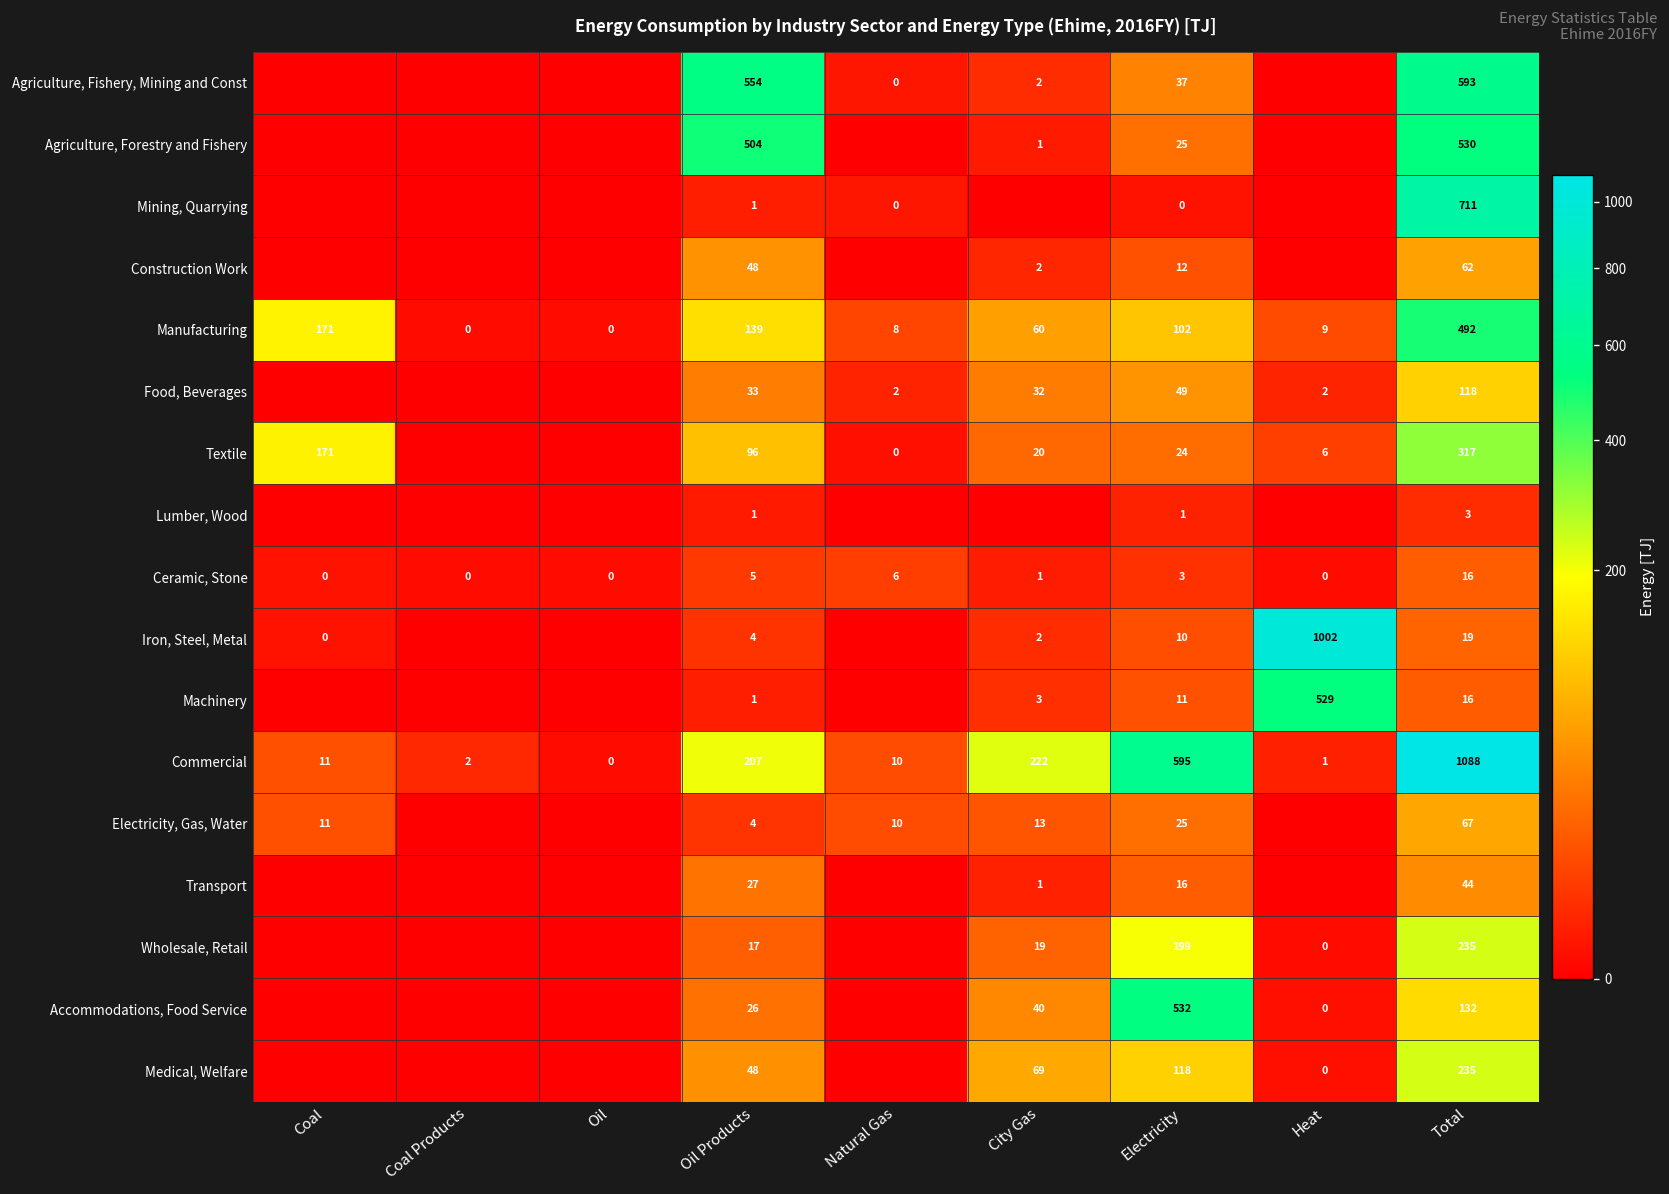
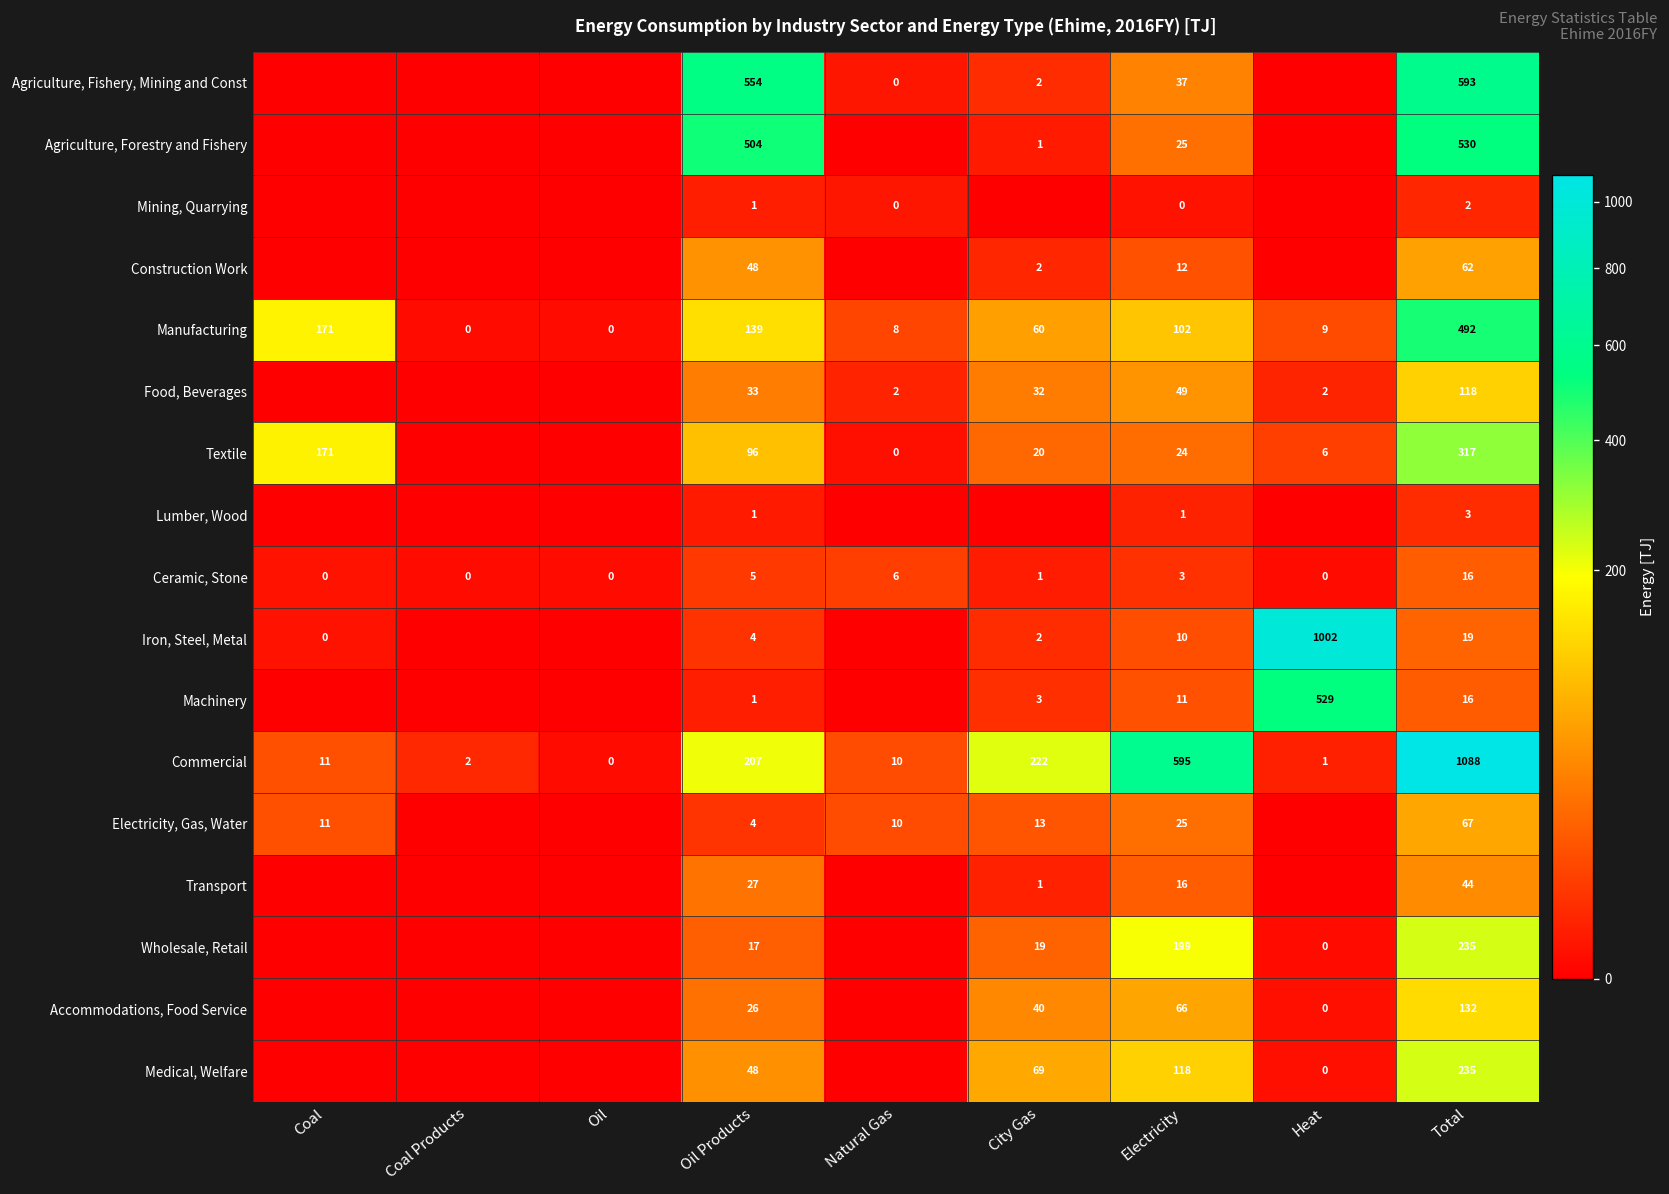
  {
    "Agriculture, Fishery, Mining and Const": {
      "Oil Products": 554,
      "Natural Gas": 0,
      "City Gas": 2,
      "Electricity": 37,
      "Total": 593
    },
    "Agriculture, Forestry and Fishery": {
      "Oil Products": 504,
      "City Gas": 1,
      "Electricity": 25,
      "Total": 530
    },
    "Mining, Quarrying": {
      "Oil Products": 1,
      "Natural Gas": 0,
      "Electricity": 0,
-     "Total": 711
+     "Total": 2
    },
    "Construction Work": {
      "Oil Products": 48,
      "City Gas": 2,
      "Electricity": 12,
      "Total": 62
    },
    "Manufacturing": {
      "Coal": 171,
      "Coal Products": 0,
      "Oil": 0,
      "Oil Products": 139,
      "Natural Gas": 8,
      "City Gas": 60,
      "Electricity": 102,
      "Heat": 9,
      "Total": 492
    },
    "Food, Beverages": {
      "Oil Products": 33,
      "Natural Gas": 2,
      "City Gas": 32,
      "Electricity": 49,
      "Heat": 2,
      "Total": 118
    },
    "Textile": {
      "Coal": 171,
      "Oil Products": 96,
      "Natural Gas": 0,
      "City Gas": 20,
      "Electricity": 24,
      "Heat": 6,
      "Total": 317
    },
    "Lumber, Wood": {
      "Oil Products": 1,
      "Electricity": 1,
      "Total": 3
    },
    "Ceramic, Stone": {
      "Coal": 0,
      "Coal Products": 0,
      "Oil": 0,
      "Oil Products": 5,
      "Natural Gas": 6,
      "City Gas": 1,
      "Electricity": 3,
      "Heat": 0,
      "Total": 16
    },
    "Iron, Steel, Metal": {
      "Coal": 0,
      "Oil Products": 4,
      "City Gas": 2,
      "Electricity": 10,
      "Heat": 1002,
      "Total": 19
    },
    "Machinery": {
      "Oil Products": 1,
      "City Gas": 3,
      "Electricity": 11,
      "Heat": 529,
      "Total": 16
    },
    "Commercial": {
      "Coal": 11,
      "Coal Products": 2,
      "Oil": 0,
      "Oil Products": 207,
      "Natural Gas": 10,
      "City Gas": 222,
      "Electricity": 595,
      "Heat": 1,
      "Total": 1088
    },
    "Electricity, Gas, Water": {
      "Coal": 11,
      "Oil Products": 4,
      "Natural Gas": 10,
      "City Gas": 13,
      "Electricity": 25,
      "Total": 67
    },
    "Transport": {
      "Oil Products": 27,
      "City Gas": 1,
      "Electricity": 16,
      "Total": 44
    },
    "Wholesale, Retail": {
      "Oil Products": 17,
      "City Gas": 19,
      "Electricity": 199,
      "Heat": 0,
      "Total": 235
    },
    "Accommodations, Food Service": {
      "Oil Products": 26,
      "City Gas": 40,
-     "Electricity": 532,
+     "Electricity": 66,
      "Heat": 0,
      "Total": 132
    },
    "Medical, Welfare": {
      "Oil Products": 48,
      "City Gas": 69,
      "Electricity": 118,
      "Heat": 0,
      "Total": 235
    }
  }
